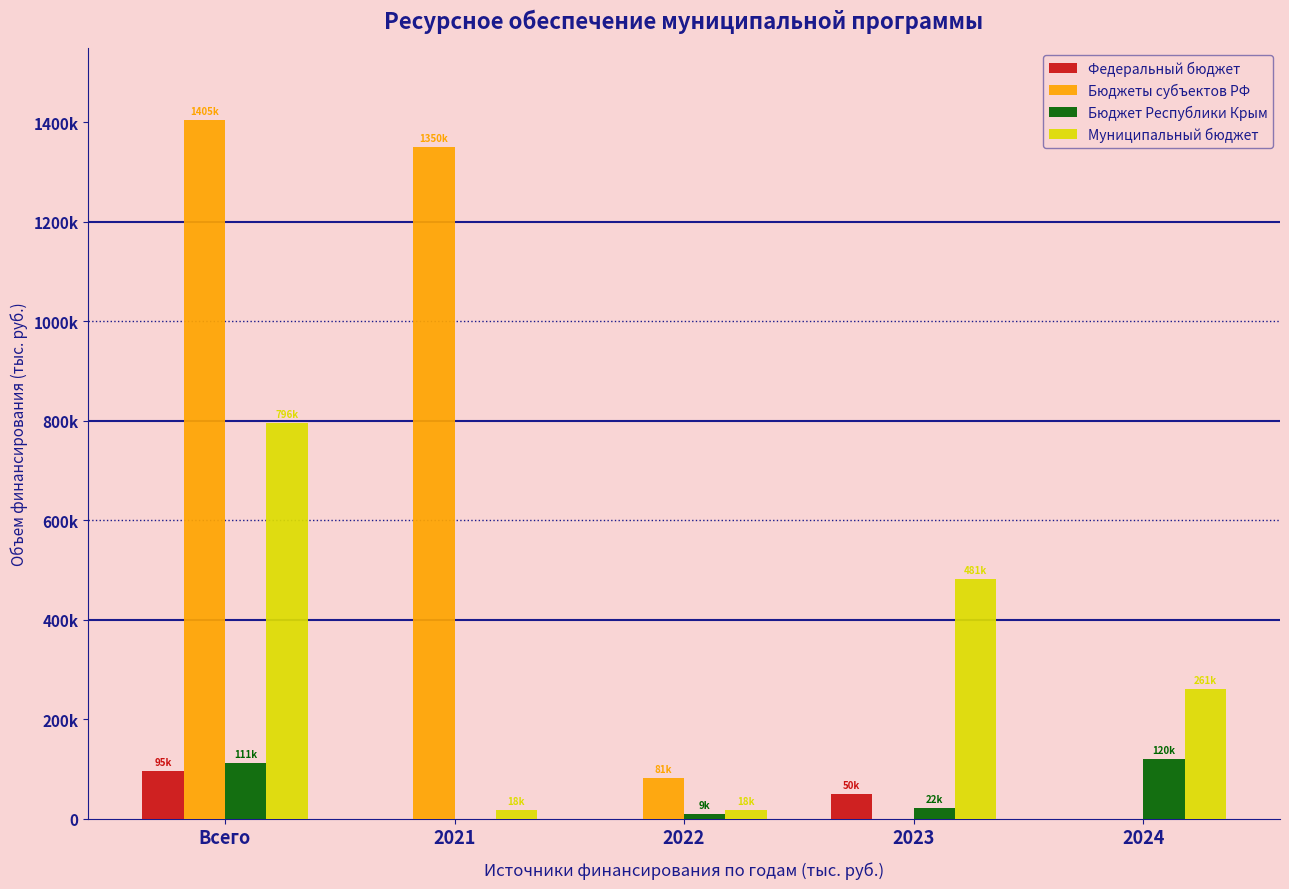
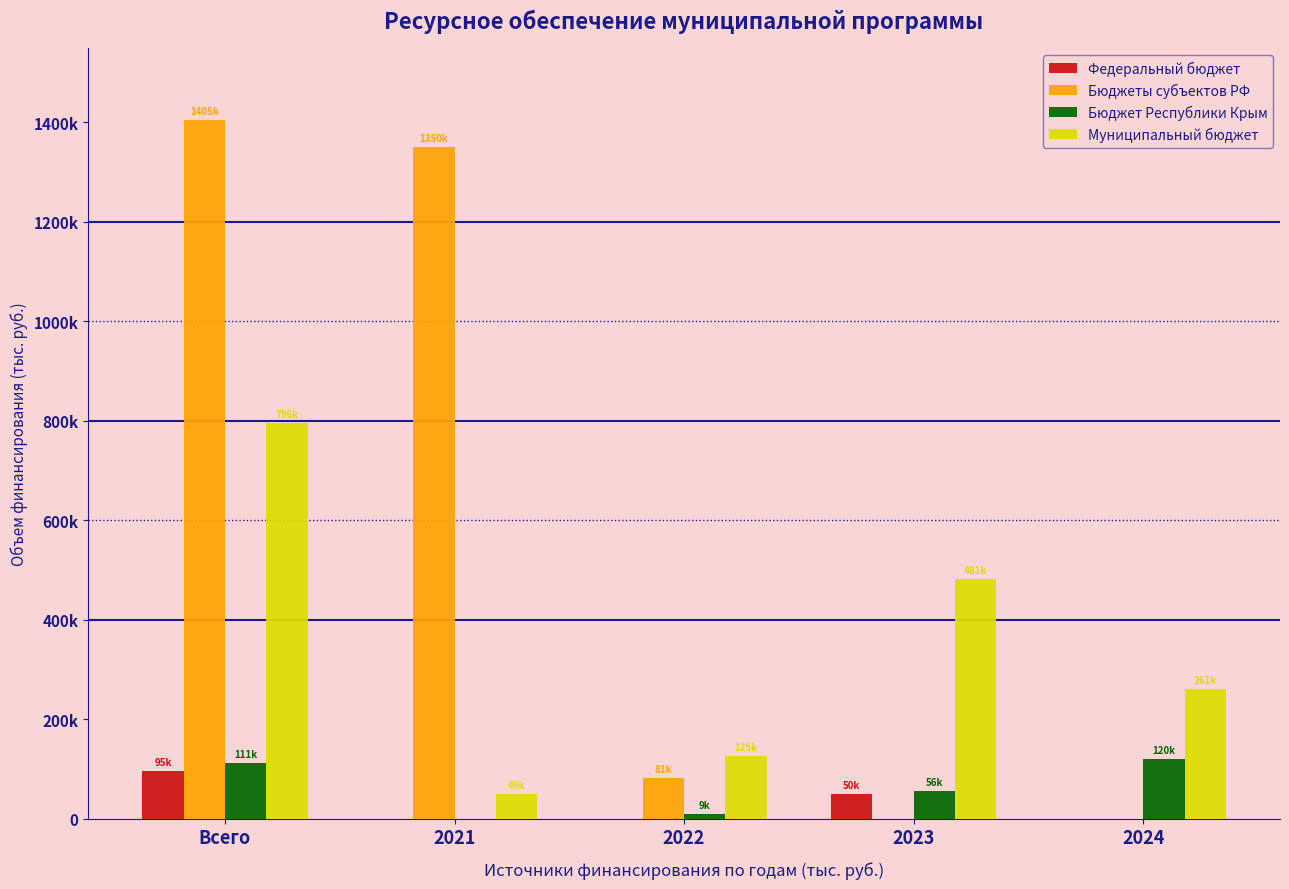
  {
    "Федеральный бюджет": {
      "Всего": "95k",
      "2023": "50k"
    },
    "Бюджеты субъектов РФ": {
      "Всего": "1405k",
      "2021": "1350k",
      "2022": "81k"
    },
    "Бюджет Республики Крым": {
      "Всего": "111k",
      "2022": "9k",
-     "2023": "22k",
+     "2023": "56k",
      "2024": "120k"
    },
    "Муниципальный бюджет": {
      "Всего": "796k",
-     "2021": "18k",
-     "2022": "18k",
+     "2021": "49k",
+     "2022": "125k",
      "2023": "481k",
      "2024": "261k"
    }
  }
